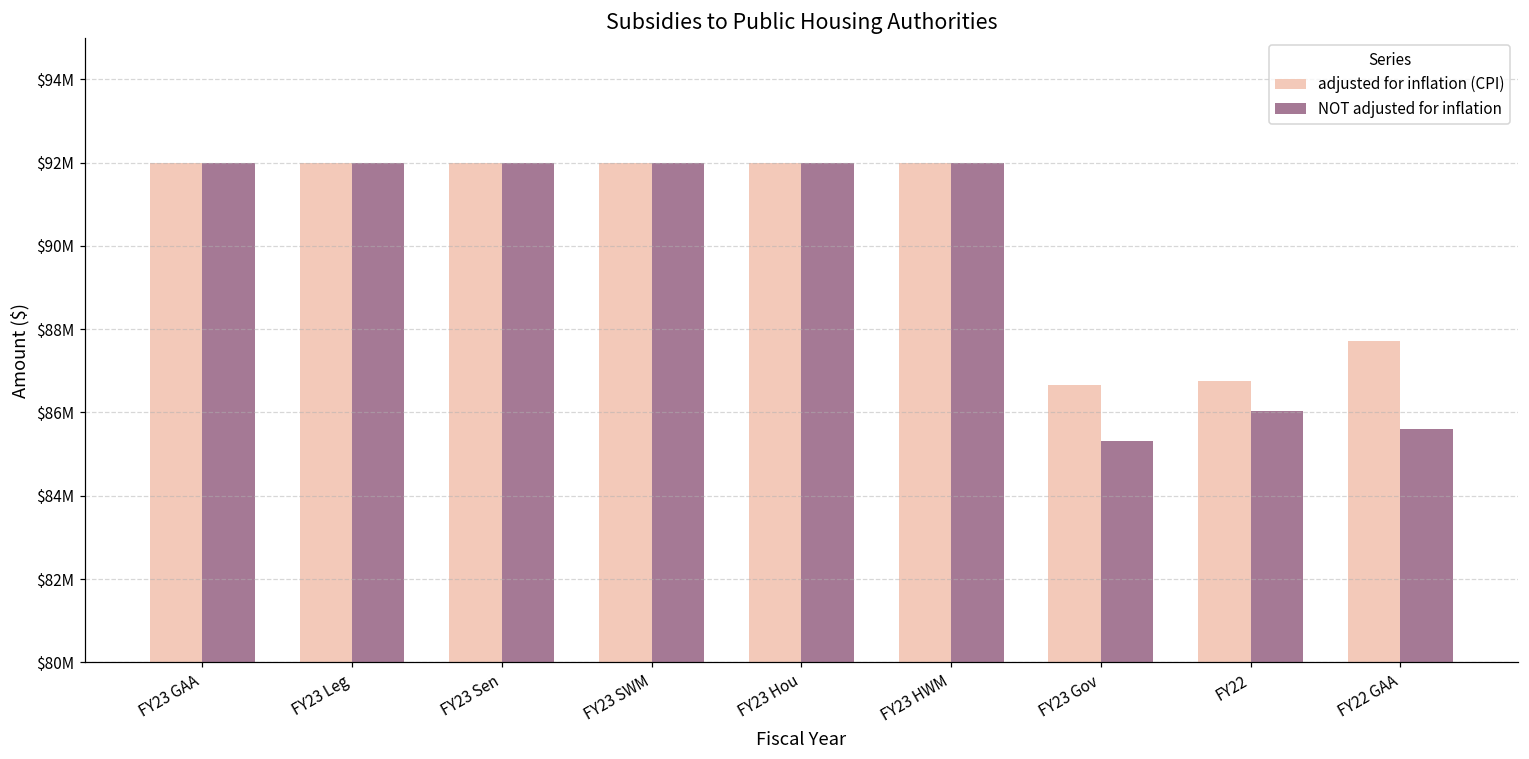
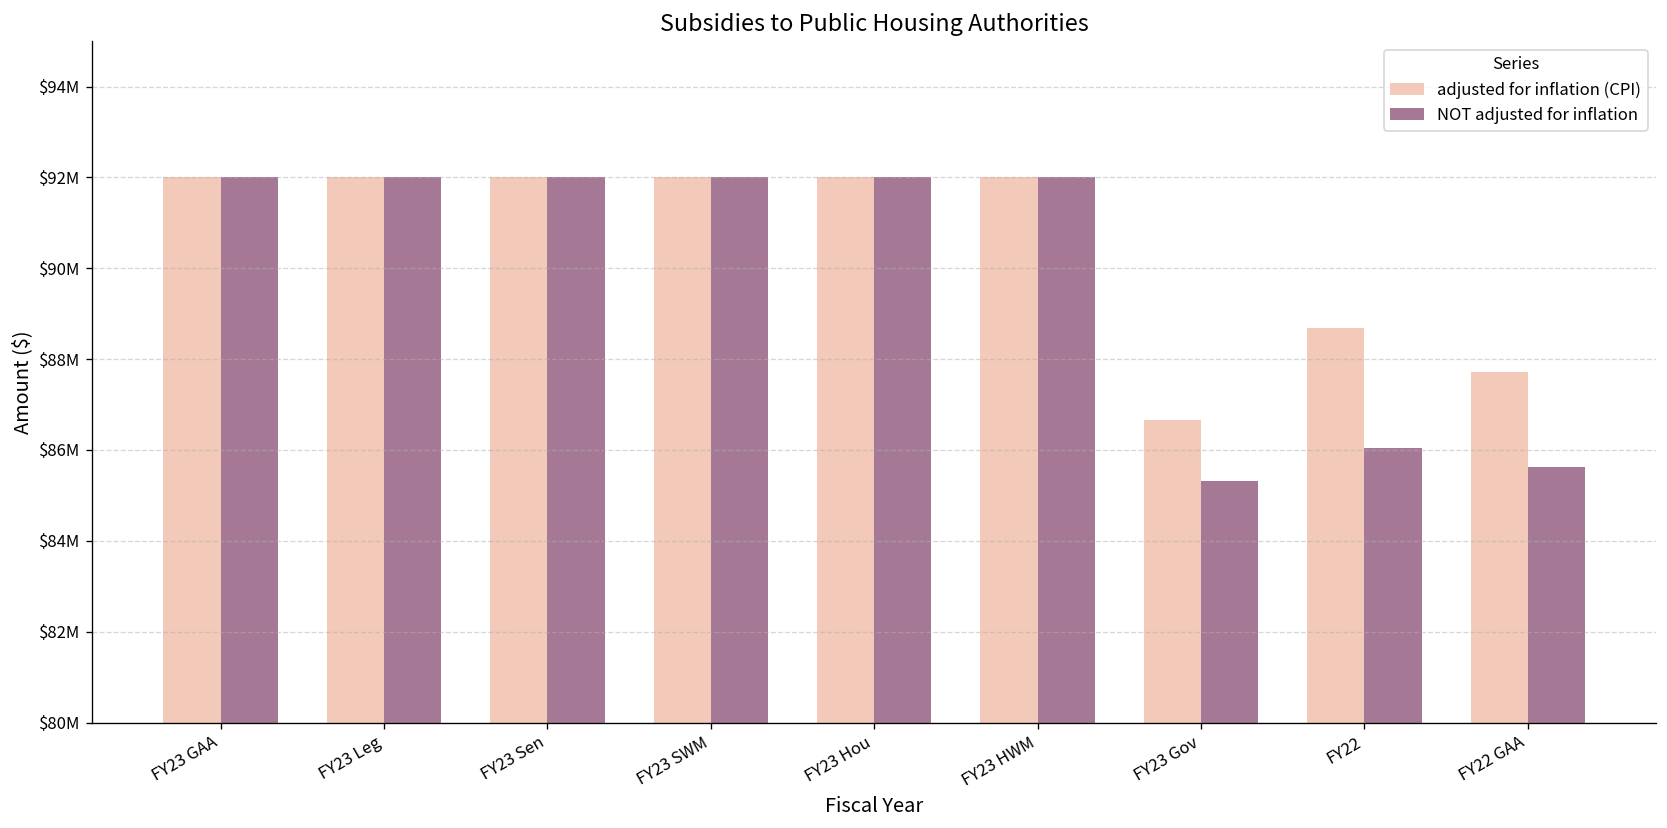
  {
    "adjusted for inflation (CPI)": {
      "FY23 GAA": "$92000000",
      "FY23 Leg": "$92000000",
      "FY23 Sen": "$92000000",
      "FY23 SWM": "$92000000",
      "FY23 Hou": "$92000000",
      "FY23 HWM": "$92000000",
      "FY23 Gov": "$86700000",
-     "FY22": "$86800000",
+     "FY22": "$88700000",
      "FY22 GAA": "$87700000"
    },
    "NOT adjusted for inflation": {
      "FY23 GAA": "$92000000",
      "FY23 Leg": "$92000000",
      "FY23 Sen": "$92000000",
      "FY23 SWM": "$92000000",
      "FY23 Hou": "$92000000",
      "FY23 HWM": "$92000000",
      "FY23 Gov": "$85300000",
      "FY22": "$86000000",
      "FY22 GAA": "$85600000"
    }
  }
